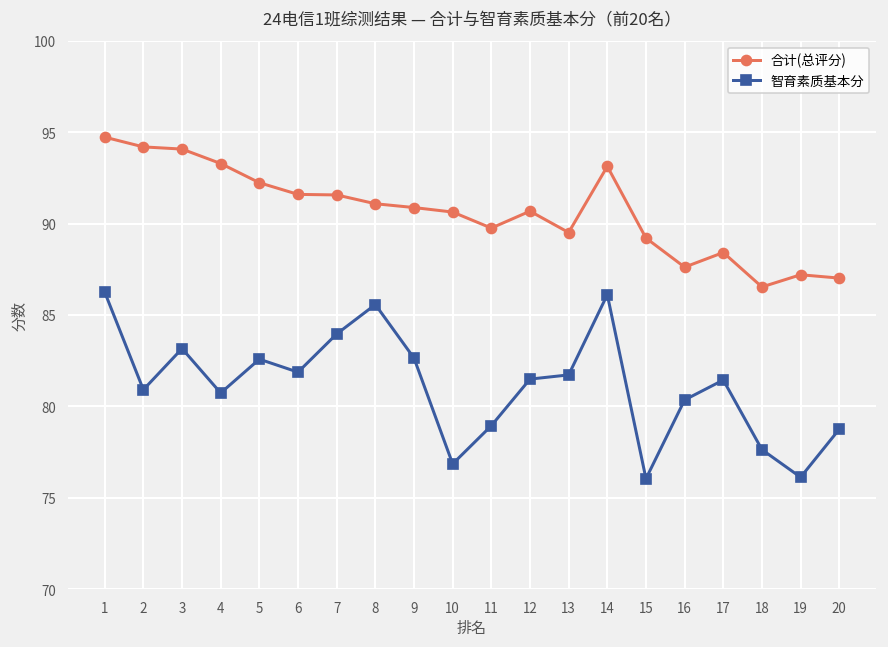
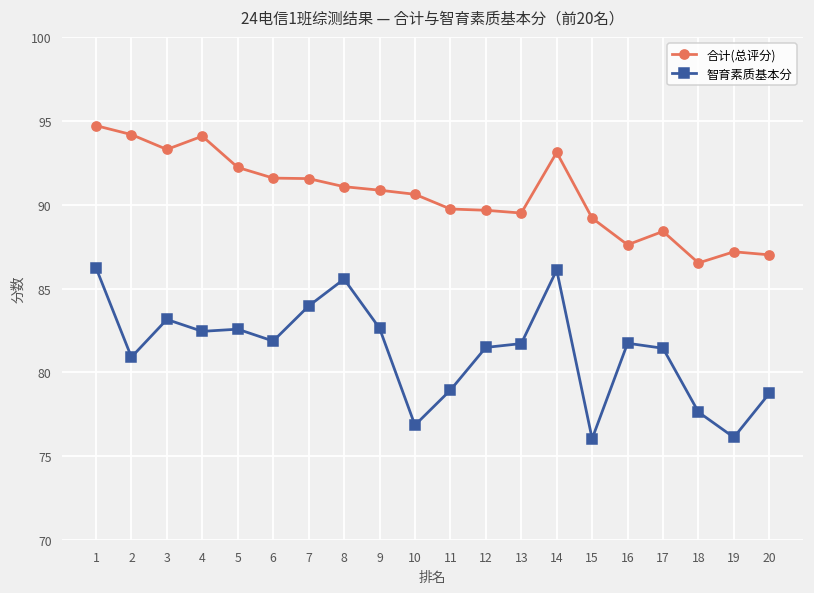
  {
    "合计(总评分)": {
      "1": 94.7,
      "2": 94.2,
-     "3": 94.1,
-     "4": 93.3,
+     "3": 93.3,
+     "4": 94.1,
      "5": 92.2,
      "6": 91.6,
      "7": 91.6,
      "8": 91.1,
      "9": 90.9,
      "10": 90.6,
      "11": 89.8,
-     "12": 90.7,
+     "12": 89.7,
      "13": 89.5,
      "14": 93.1,
      "15": 89.2,
      "16": 87.6,
      "17": 88.4,
      "18": 86.5,
      "19": 87.2,
      "20": 87.0
    },
    "智育素质基本分": {
      "1": 86.3,
      "2": 80.9,
      "3": 83.2,
-     "4": 80.7,
+     "4": 82.5,
      "5": 82.6,
      "6": 81.9,
      "7": 84.0,
      "8": 85.6,
      "9": 82.6,
      "10": 76.9,
      "11": 78.9,
      "12": 81.5,
      "13": 81.7,
      "14": 86.1,
      "15": 76.0,
-     "16": 80.4,
+     "16": 81.7,
      "17": 81.4,
      "18": 77.6,
      "19": 76.1,
      "20": 78.8
    }
  }
